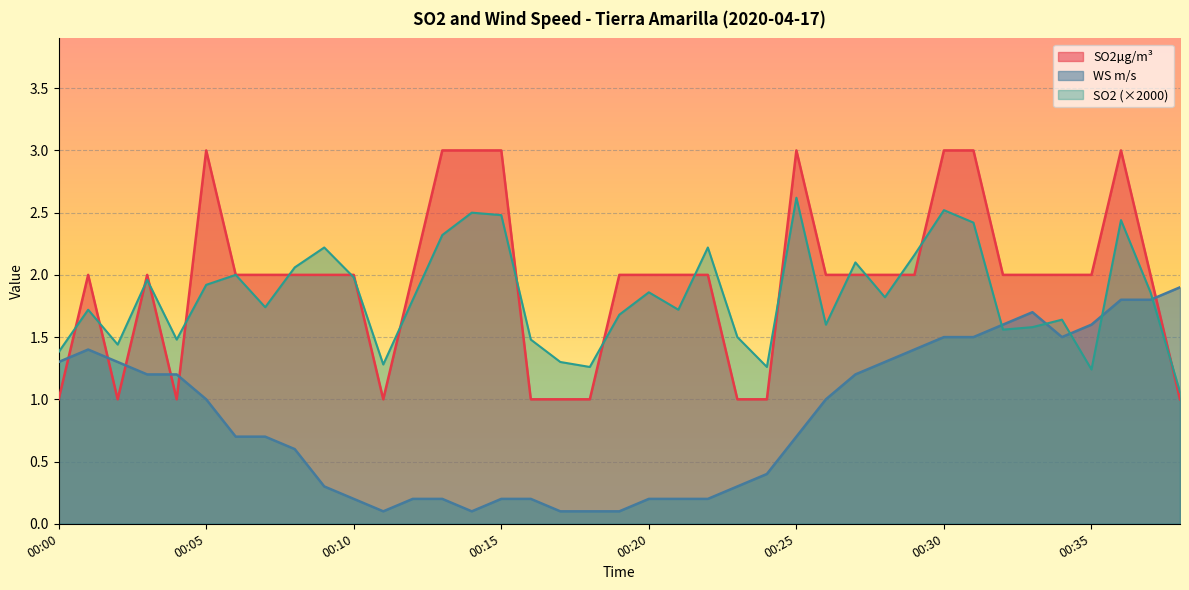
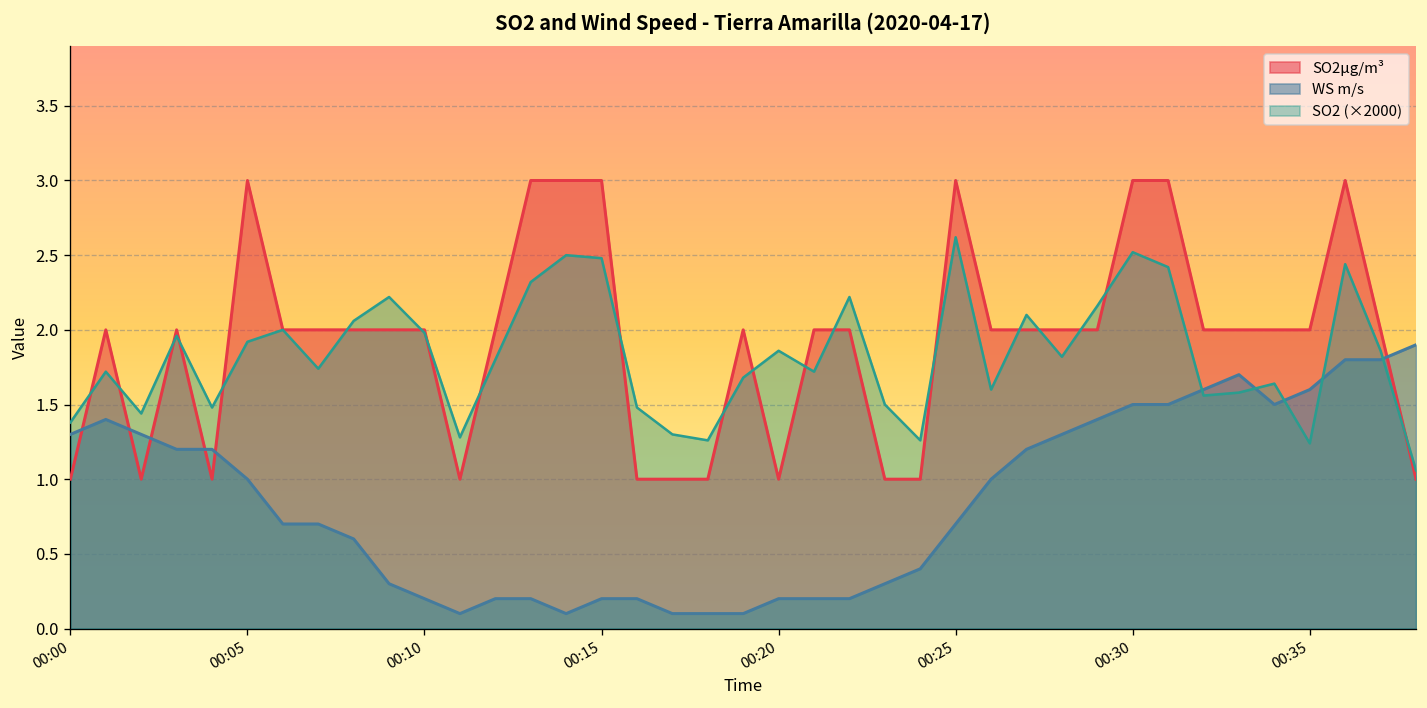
  {
    "SO2µg/m³": {
      "00:00": 1,
      "00:05": 3,
      "00:15": 3,
-     "00:20": 2,
+     "00:20": 1,
      "00:25": 3,
      "00:30": 3,
      "00:35": 2
    }
  }
